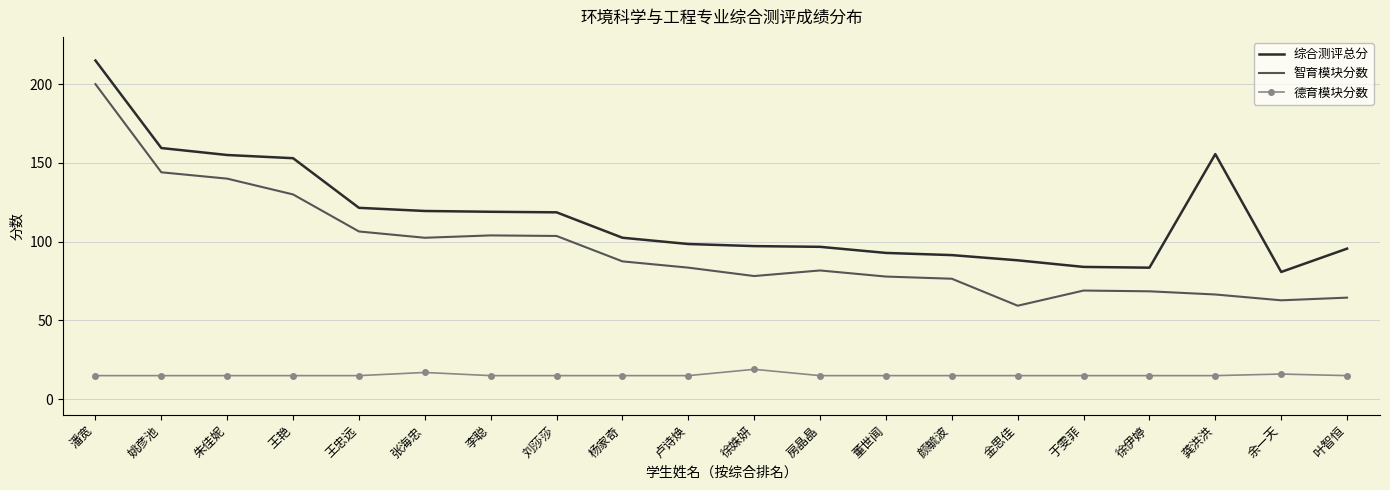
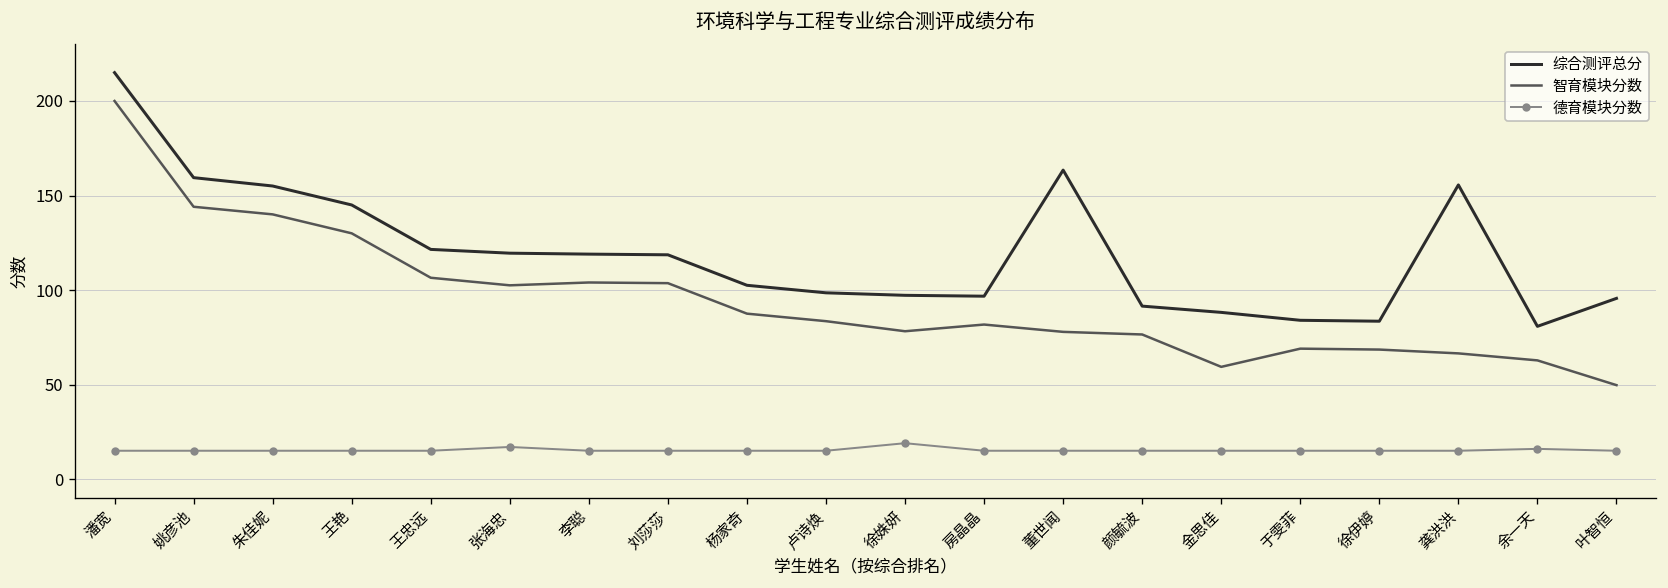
  {
    "综合测评总分": {
      "潘宽": 215,
      "姚彦池": 159,
      "朱佳妮": 155,
-     "王艳": 153,
+     "王艳": 145,
      "王忠远": 122,
      "张海忠": 120,
      "李聪": 119,
      "刘莎莎": 119,
      "杨家奇": 103,
      "卢诗焕": 99,
      "徐姝妍": 97,
      "房晶晶": 97,
-     "董世闻": 93,
+     "董世闻": 163,
      "颜毓波": 92,
      "金思佳": 88,
      "于雯菲": 84,
      "徐伊婷": 84,
      "龚洪洪": 156,
      "余一天": 81,
      "叶智恒": 96
    },
    "智育模块分数": {
      "潘宽": 200,
      "姚彦池": 144,
      "朱佳妮": 140,
      "王艳": 130,
      "王忠远": 107,
      "张海忠": 103,
      "李聪": 104,
      "刘莎莎": 104,
      "杨家奇": 88,
      "卢诗焕": 84,
      "徐姝妍": 78,
      "房晶晶": 82,
      "董世闻": 78,
      "颜毓波": 77,
      "金思佳": 59,
      "于雯菲": 69,
      "徐伊婷": 69,
      "龚洪洪": 67,
      "余一天": 63,
-     "叶智恒": 65
+     "叶智恒": 50
    },
    "德育模块分数": {
      "潘宽": 15,
      "姚彦池": 15,
      "朱佳妮": 15,
      "王艳": 15,
      "王忠远": 15,
      "张海忠": 17,
      "李聪": 15,
      "刘莎莎": 15,
      "杨家奇": 15,
      "卢诗焕": 15,
      "徐姝妍": 19,
      "房晶晶": 15,
      "董世闻": 15,
      "颜毓波": 15,
      "金思佳": 15,
      "于雯菲": 15,
      "徐伊婷": 15,
      "龚洪洪": 15,
      "余一天": 16,
      "叶智恒": 15
    }
  }
